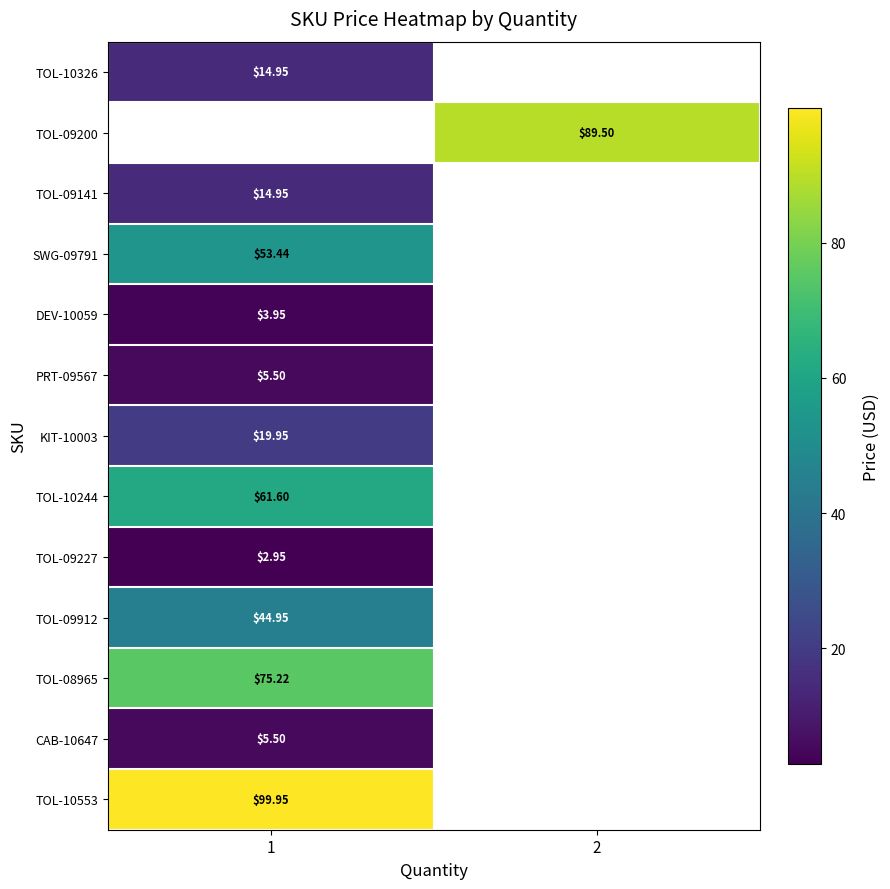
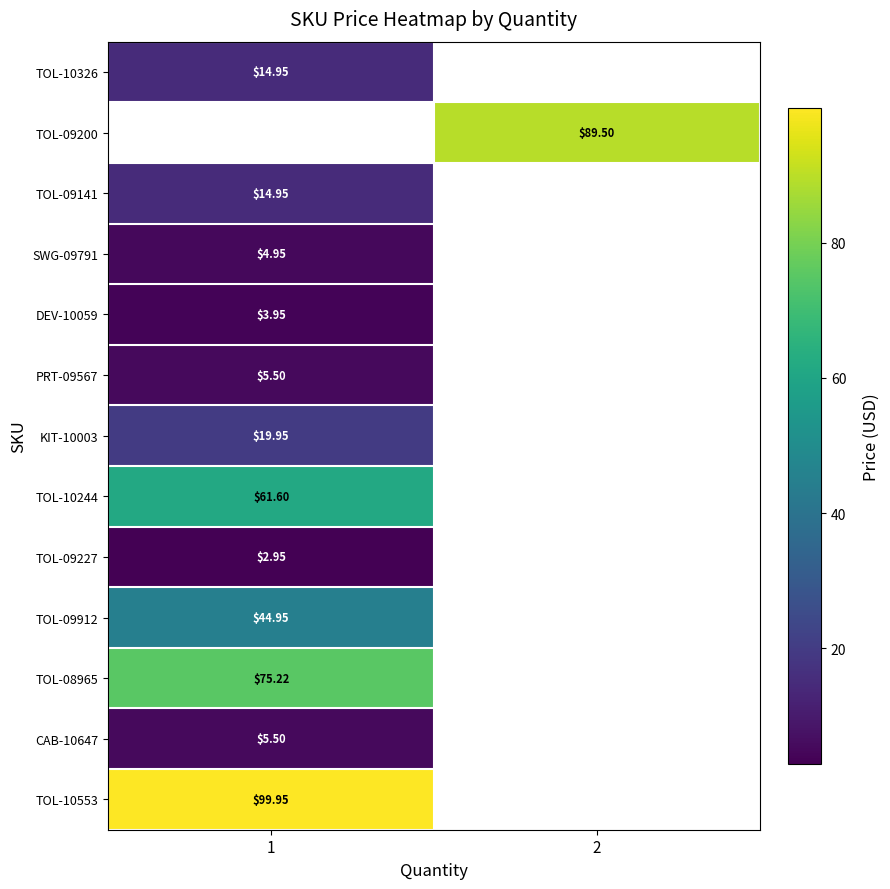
  {
    "TOL-10326": {
      "1": "$14.95"
    },
    "TOL-09200": {
      "2": "$89.50"
    },
    "TOL-09141": {
      "1": "$14.95"
    },
    "SWG-09791": {
-     "1": "$53.44"
+     "1": "$4.95"
    },
    "DEV-10059": {
      "1": "$3.95"
    },
    "PRT-09567": {
      "1": "$5.50"
    },
    "KIT-10003": {
      "1": "$19.95"
    },
    "TOL-10244": {
      "1": "$61.60"
    },
    "TOL-09227": {
      "1": "$2.95"
    },
    "TOL-09912": {
      "1": "$44.95"
    },
    "TOL-08965": {
      "1": "$75.22"
    },
    "CAB-10647": {
      "1": "$5.50"
    },
    "TOL-10553": {
      "1": "$99.95"
    }
  }
